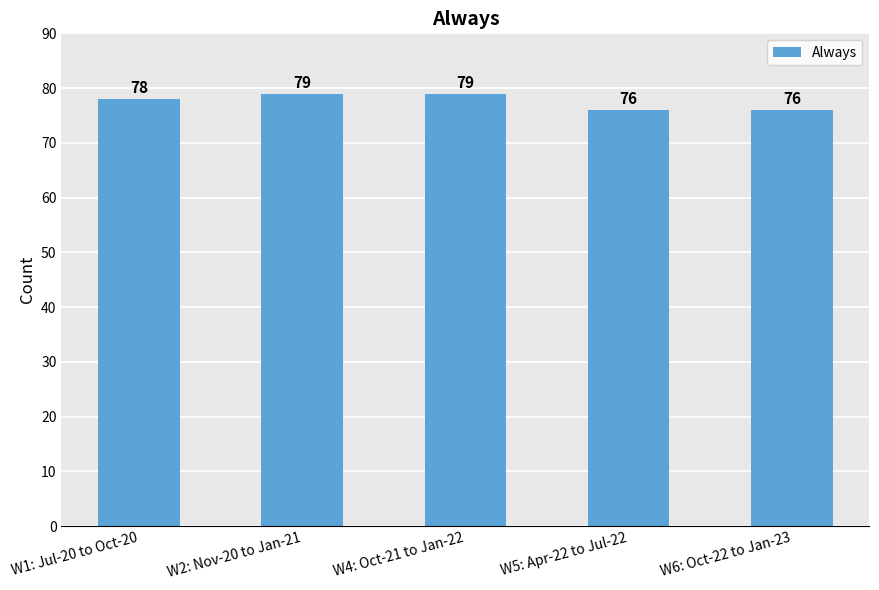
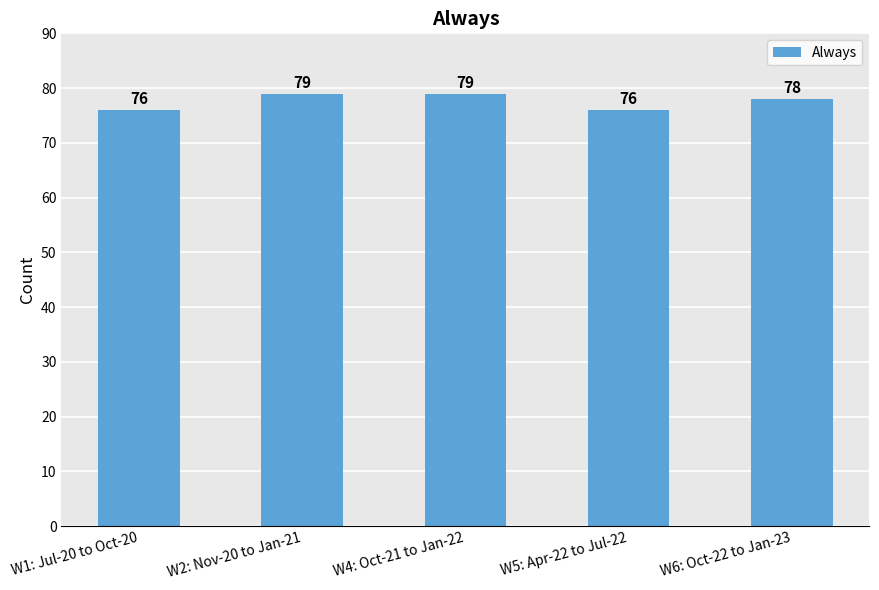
  {
-   "W1: Jul-20 to Oct-20": 78,
+   "W1: Jul-20 to Oct-20": 76,
    "W2: Nov-20 to Jan-21": 79,
    "W4: Oct-21 to Jan-22": 79,
    "W5: Apr-22 to Jul-22": 76,
-   "W6: Oct-22 to Jan-23": 76
+   "W6: Oct-22 to Jan-23": 78
  }
